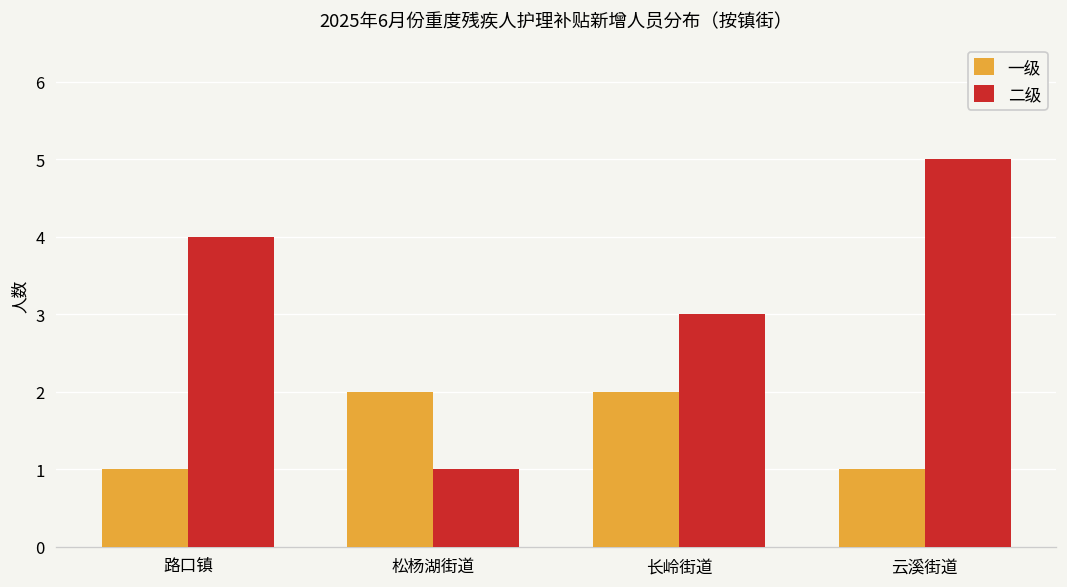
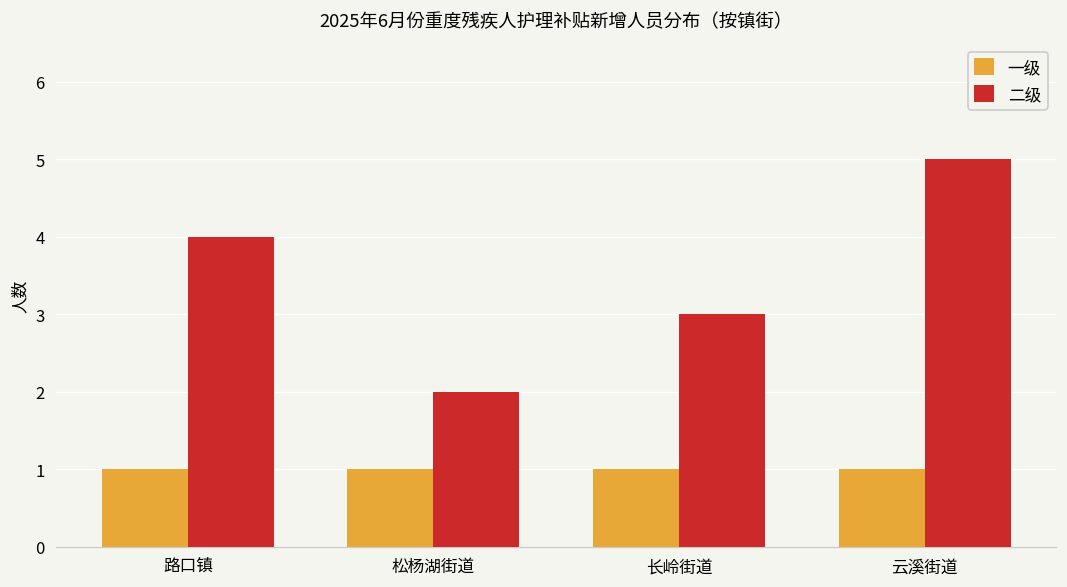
  {
    "一级": {
      "路口镇": 1,
-     "松杨湖街道": 2,
-     "长岭街道": 2,
+     "松杨湖街道": 1,
+     "长岭街道": 1,
      "云溪街道": 1
    },
    "二级": {
      "路口镇": 4,
-     "松杨湖街道": 1,
+     "松杨湖街道": 2,
      "长岭街道": 3,
      "云溪街道": 5
    }
  }
